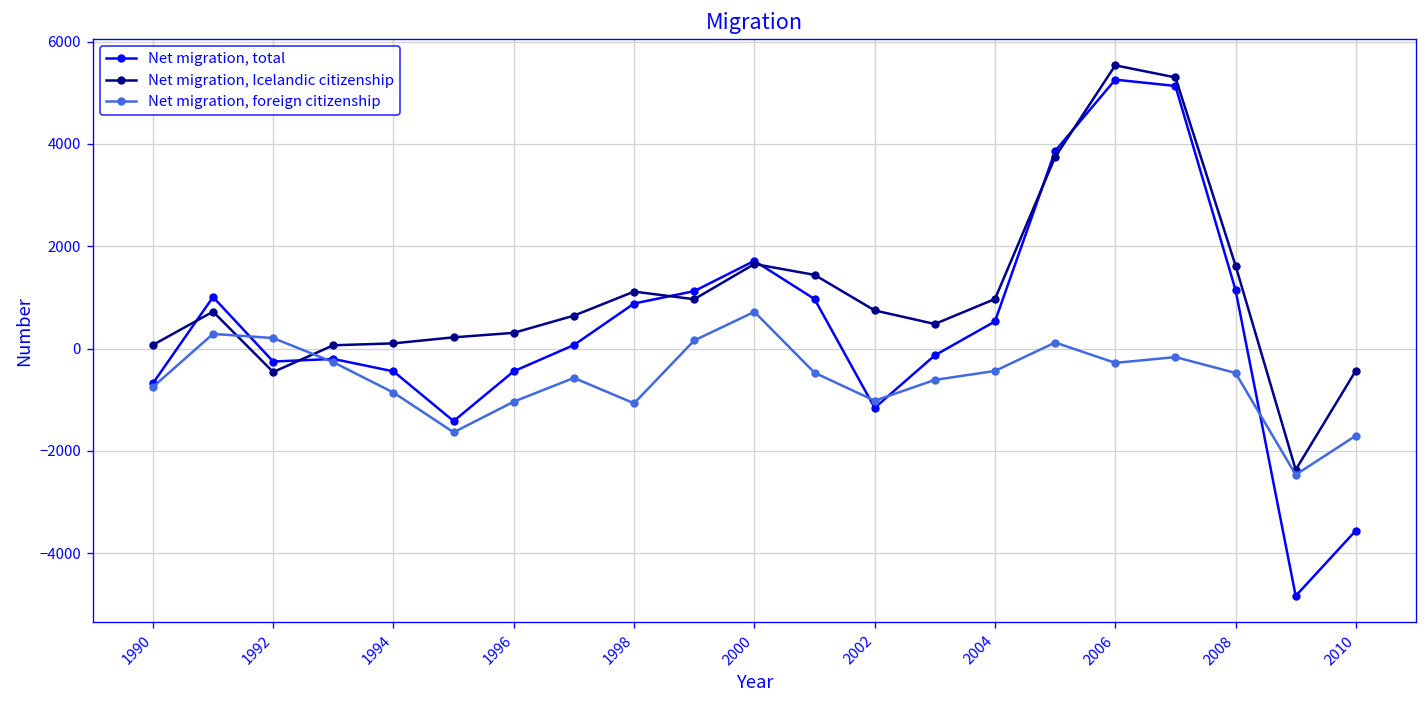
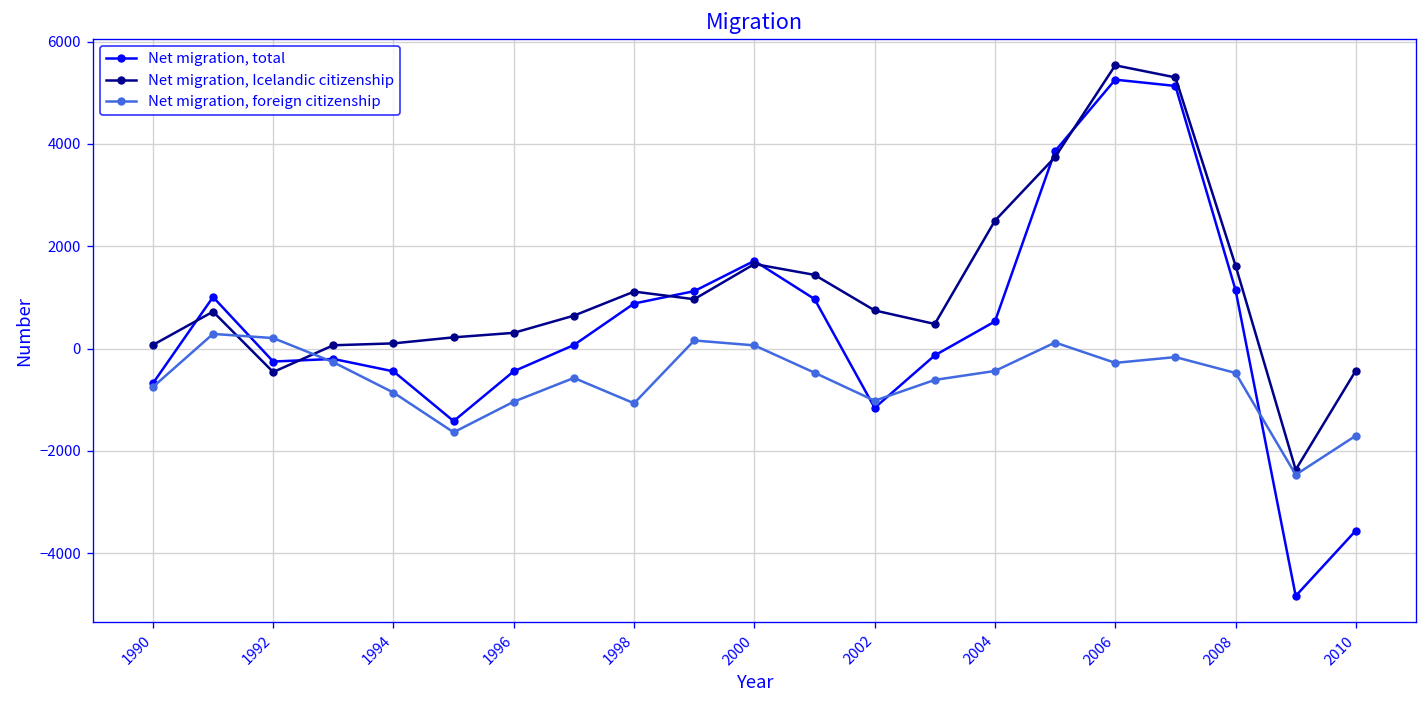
  {
    "Net migration, total": {
      "1990": -700,
      "1992": -300,
      "1994": -400,
      "1996": -400,
      "1998": 900,
      "2000": 1700,
      "2002": -1200,
      "2004": 500,
      "2006": 5300,
      "2008": 1100,
      "2010": -3600
    },
    "Net migration, Icelandic citizenship": {
      "1990": 100,
      "1992": -500,
      "1994": 100,
      "1996": 300,
      "1998": 1100,
      "2000": 1700,
      "2002": 700,
-     "2004": 1000,
+     "2004": 2500,
      "2006": 5500,
      "2008": 1600,
      "2010": -400
    },
    "Net migration, foreign citizenship": {
      "1990": -800,
      "1992": 200,
      "1994": -900,
      "1996": -1000,
      "1998": -1100,
-     "2000": 700,
+     "2000": 100,
      "2002": -1000,
      "2004": -400,
      "2006": -300,
      "2008": -500,
      "2010": -1700
    }
  }
